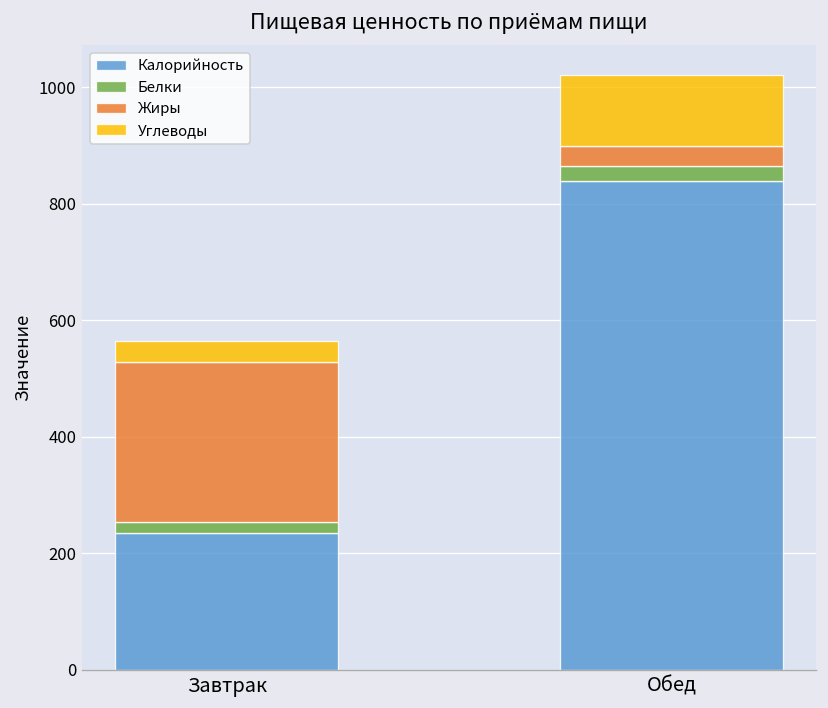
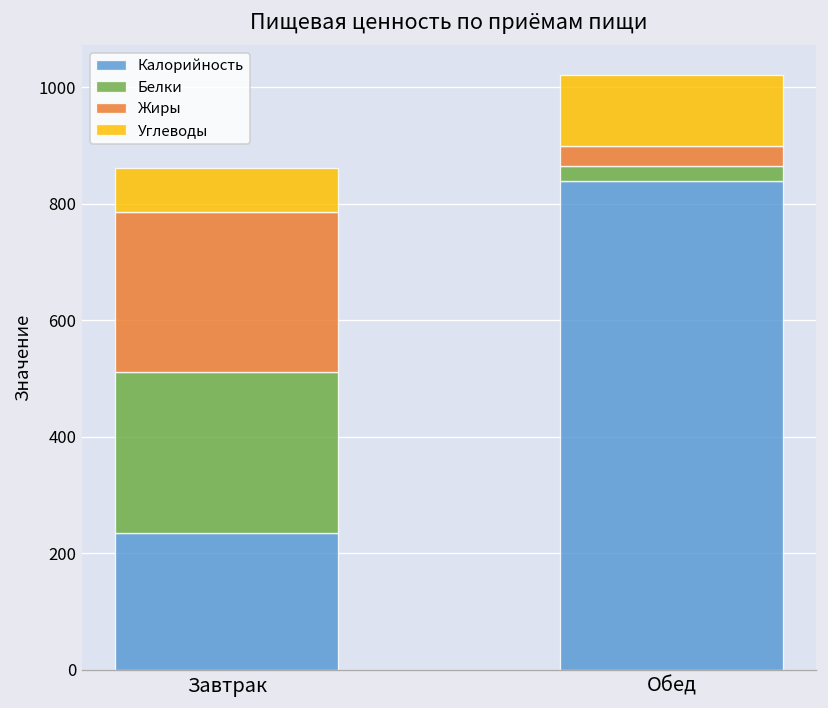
  {
    "Калорийность": {
      "Завтрак": 240,
      "Обед": 840
    },
    "Белки": {
-     "Завтрак": 20,
+     "Завтрак": 280,
      "Обед": 30
    },
    "Жиры": {
      "Завтрак": 270,
      "Обед": 30
    },
    "Углеводы": {
-     "Завтрак": 30,
+     "Завтрак": 70,
      "Обед": 120
    }
  }
